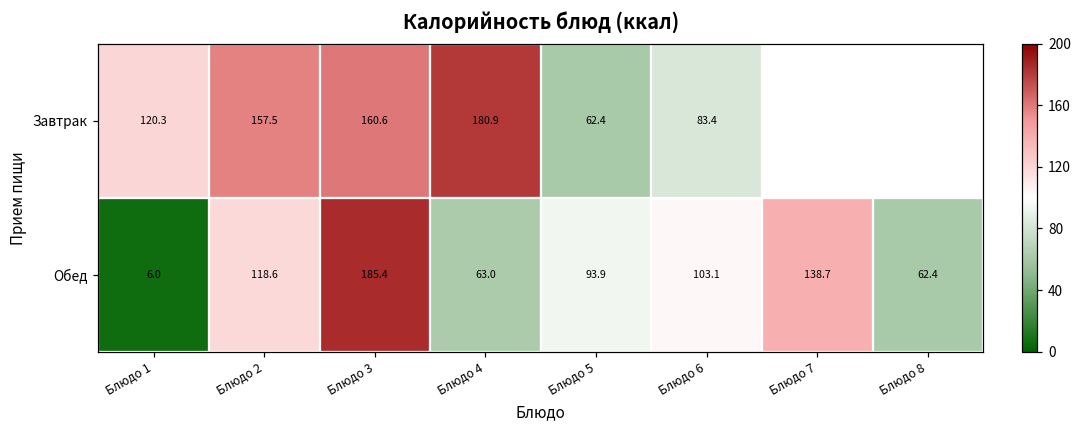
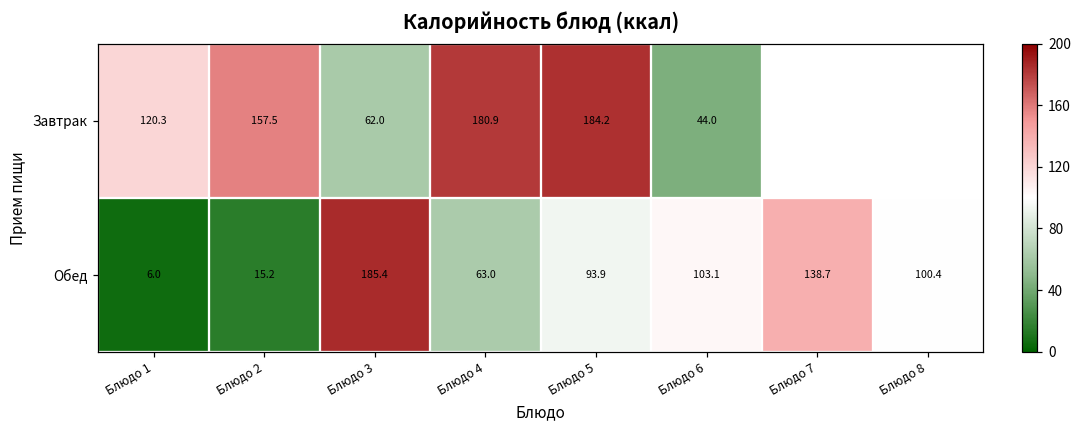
  {
    "Завтрак": {
      "Блюдо 1": 120.3,
      "Блюдо 2": 157.5,
-     "Блюдо 3": 160.6,
+     "Блюдо 3": 62.0,
      "Блюдо 4": 180.9,
-     "Блюдо 5": 62.4,
-     "Блюдо 6": 83.4
+     "Блюдо 5": 184.2,
+     "Блюдо 6": 44.0
    },
    "Обед": {
      "Блюдо 1": 6.0,
-     "Блюдо 2": 118.6,
+     "Блюдо 2": 15.2,
      "Блюдо 3": 185.4,
      "Блюдо 4": 63.0,
      "Блюдо 5": 93.9,
      "Блюдо 6": 103.1,
      "Блюдо 7": 138.7,
-     "Блюдо 8": 62.4
+     "Блюдо 8": 100.4
    }
  }
